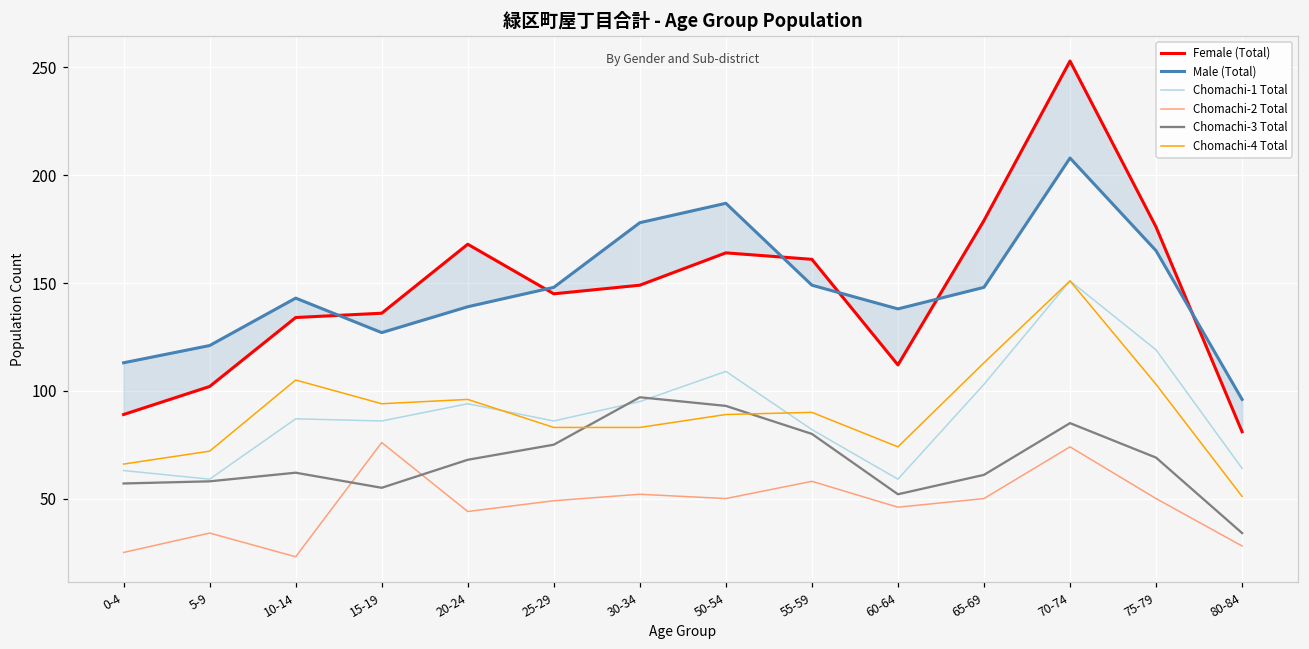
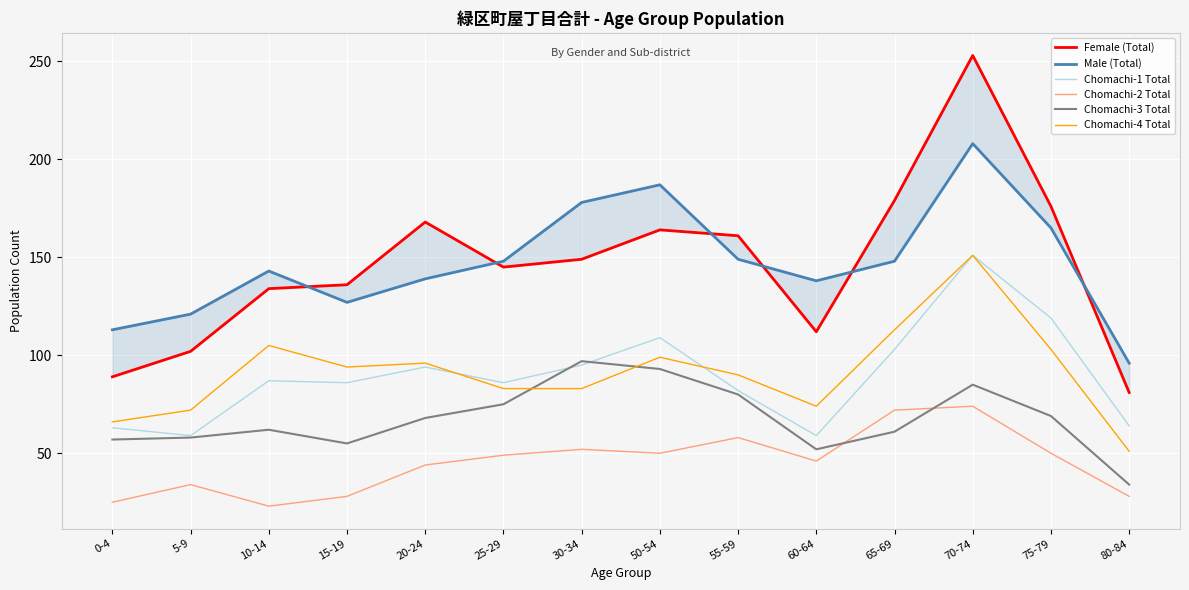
  {
    "Female (Total)": {
      "0-4": 89,
      "5-9": 102,
      "10-14": 134,
      "25-29": 145,
      "30-34": 149,
      "50-54": 164,
      "60-64": 112,
      "80-84": 81
    },
    "Chomachi-1 Total": {
      "0-4": 63,
      "10-14": 87,
      "15-19": 86,
      "20-24": 94,
      "25-29": 86,
      "30-34": 95,
      "50-54": 109,
      "55-59": 82,
      "60-64": 59,
      "65-69": 103,
      "75-79": 119,
      "80-84": 64
    },
    "Chomachi-2 Total": {
      "0-4": 25,
      "5-9": 34,
      "10-14": 23,
-     "15-19": 76,
+     "15-19": 28,
      "20-24": 44,
      "25-29": 49,
      "30-34": 52,
      "50-54": 50,
      "55-59": 58,
      "60-64": 46,
-     "65-69": 50,
+     "65-69": 72,
      "70-74": 74,
      "75-79": 50,
      "80-84": 28
    },
    "Chomachi-3 Total": {
      "0-4": 57,
      "10-14": 62,
      "15-19": 55,
      "20-24": 68,
      "25-29": 75,
      "30-34": 97,
      "50-54": 93,
      "55-59": 80,
      "60-64": 52,
      "65-69": 61,
      "70-74": 85,
      "75-79": 69,
      "80-84": 34
    },
    "Chomachi-4 Total": {
      "0-4": 66,
      "5-9": 72,
      "10-14": 105,
      "15-19": 94,
      "20-24": 96,
      "25-29": 83,
      "30-34": 83,
-     "50-54": 89,
+     "50-54": 99,
      "55-59": 90,
      "60-64": 74,
      "65-69": 113,
      "75-79": 103,
      "80-84": 51
    }
  }
